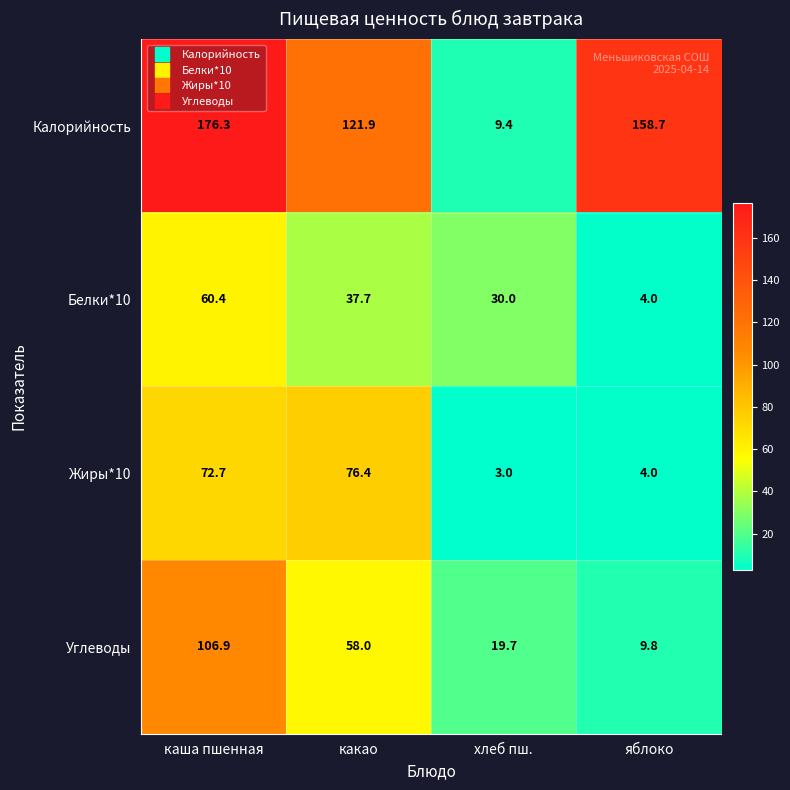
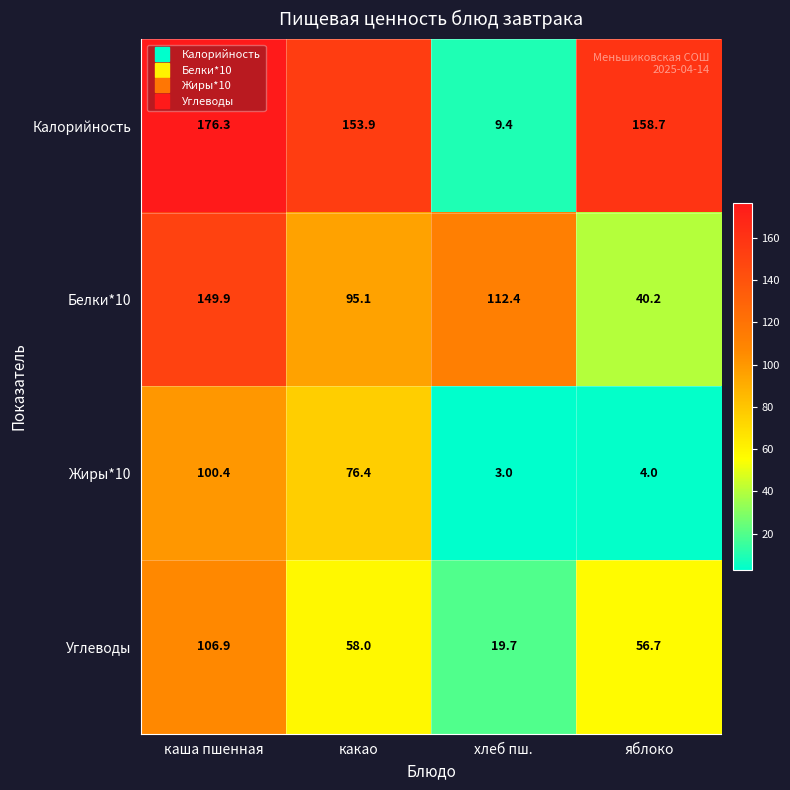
  {
    "Калорийность": {
      "каша пшенная": 176.3,
-     "какао": 121.9,
+     "какао": 153.9,
      "хлеб пш.": 9.4
    },
    "Белки*10": {
-     "каша пшенная": 60.4,
-     "какао": 37.7,
-     "хлеб пш.": 30.0,
-     "яблоко": 4.0
+     "каша пшенная": 149.9,
+     "какао": 95.1,
+     "хлеб пш.": 112.4,
+     "яблоко": 40.2
    },
    "Жиры*10": {
-     "каша пшенная": 72.7,
+     "каша пшенная": 100.4,
      "какао": 76.4,
      "хлеб пш.": 3.0,
      "яблоко": 4.0
    },
    "Углеводы": {
      "каша пшенная": 106.9,
      "какао": 58.0,
      "хлеб пш.": 19.7,
-     "яблоко": 9.8
+     "яблоко": 56.7
    }
  }
